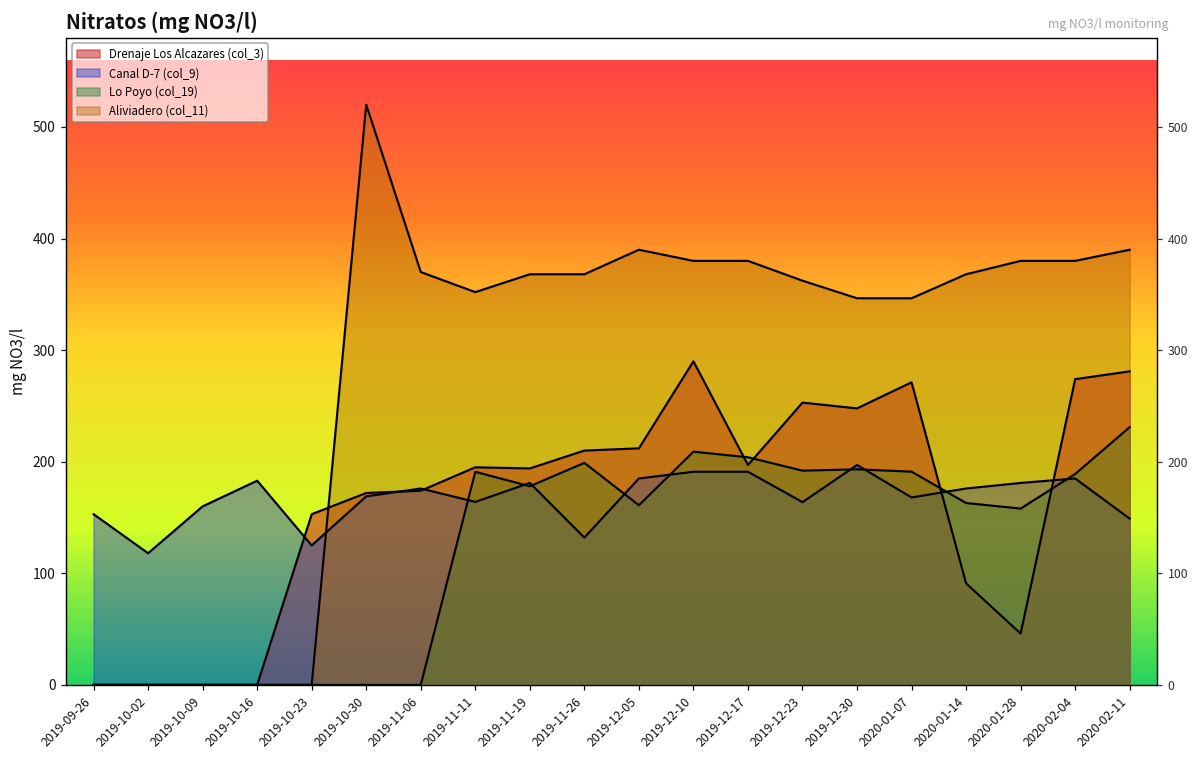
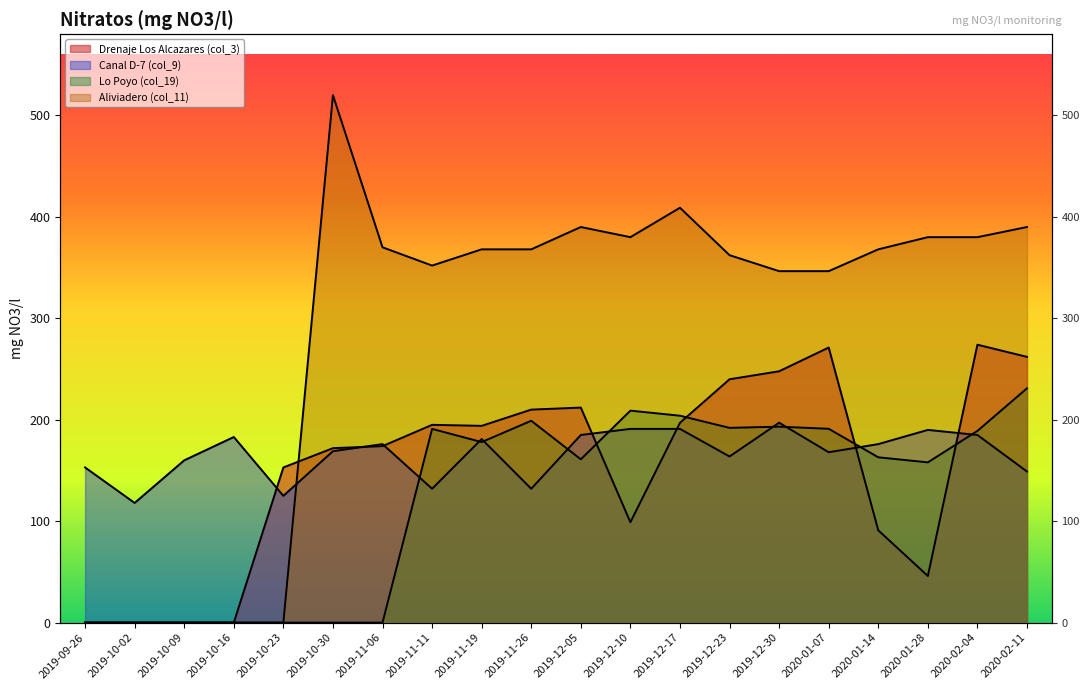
  {
    "Drenaje Los Alcazares (col_3)": {
      "2019-10-23": 153,
      "2019-10-30": 172,
      "2019-11-11": 195,
      "2019-11-19": 194,
      "2019-11-26": 210,
      "2019-12-05": 212,
-     "2019-12-10": 290,
+     "2019-12-10": 99,
      "2019-12-17": 197,
-     "2019-12-23": 253,
+     "2019-12-23": 240,
      "2019-12-30": 248,
      "2020-01-07": 271,
      "2020-01-14": 91,
      "2020-01-28": 46,
      "2020-02-04": 274,
-     "2020-02-11": 281
+     "2020-02-11": 262
    },
    "Canal D-7 (col_9)": {
      "2019-09-26": 153,
      "2019-10-02": 118,
      "2019-10-09": 160,
      "2019-10-16": 183,
      "2019-10-23": 125,
      "2019-10-30": 169,
-     "2019-11-11": 164,
+     "2019-11-11": 132,
      "2019-11-19": 181,
      "2019-11-26": 132,
      "2019-12-05": 185,
      "2019-12-10": 191,
      "2019-12-17": 191,
      "2019-12-23": 164,
      "2019-12-30": 197,
      "2020-01-07": 168,
      "2020-01-14": 176,
-     "2020-01-28": 181,
+     "2020-01-28": 190,
      "2020-02-04": 185,
      "2020-02-11": 149
    },
    "Lo Poyo (col_19)": {
      "2019-10-30": 0,
      "2019-11-06": 0,
      "2019-11-11": 191,
      "2019-11-19": 178,
      "2019-11-26": 199,
      "2019-12-05": 161,
      "2019-12-10": 209,
      "2019-12-17": 204,
      "2019-12-23": 192,
      "2019-12-30": 193,
      "2020-01-07": 191,
      "2020-01-14": 163,
      "2020-01-28": 158,
      "2020-02-04": 189,
      "2020-02-11": 231
    },
    "Aliviadero (col_11)": {
      "2019-10-30": 520,
      "2019-11-06": 370,
      "2019-11-11": 352,
      "2019-11-19": 368,
      "2019-11-26": 368,
      "2019-12-05": 390,
      "2019-12-10": 380,
-     "2019-12-17": 380,
+     "2019-12-17": 409,
      "2019-12-23": 362,
      "2019-12-30": 347,
      "2020-01-07": 347,
      "2020-01-14": 368,
      "2020-01-28": 380,
      "2020-02-04": 380,
      "2020-02-11": 390
    }
  }
